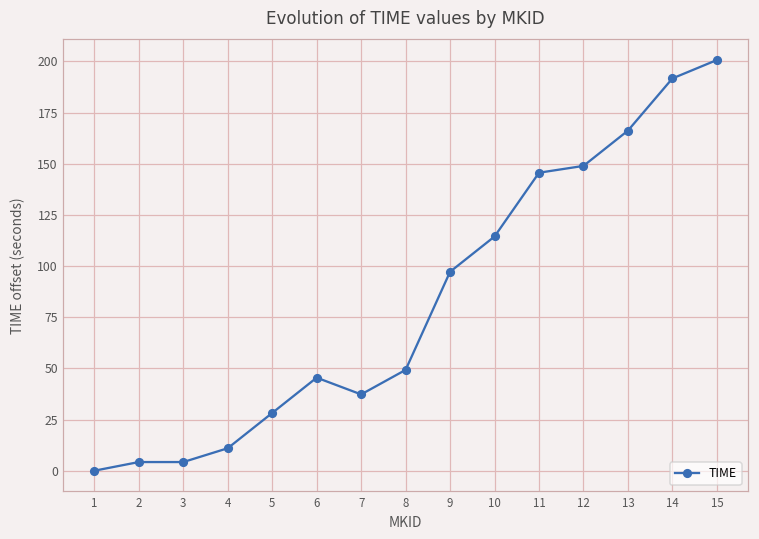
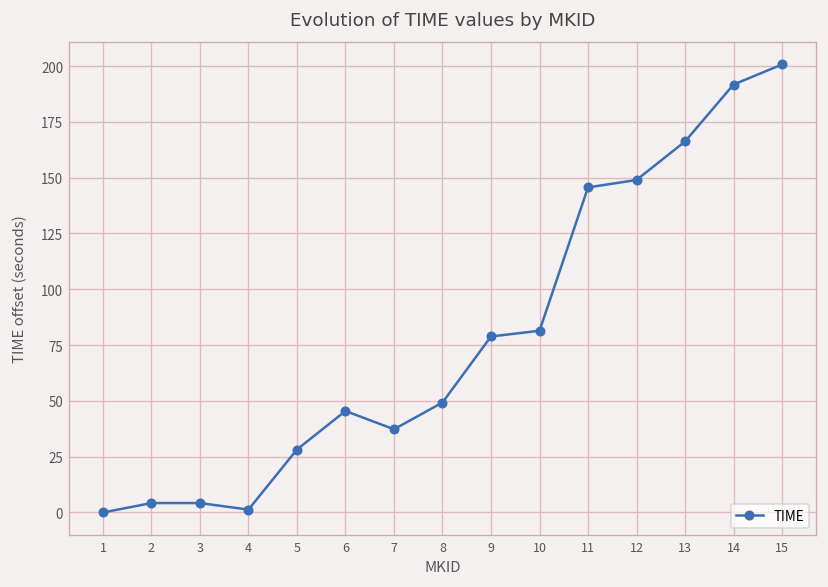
  {
    "1": 0,
    "2": 4,
    "3": 4,
-   "4": 11,
+   "4": 1,
    "5": 28,
    "6": 45,
    "7": 37,
    "8": 49,
-   "9": 97,
-   "10": 114,
+   "9": 79,
+   "10": 81,
    "11": 146,
    "12": 149,
    "13": 166,
    "14": 192,
    "15": 201
  }
